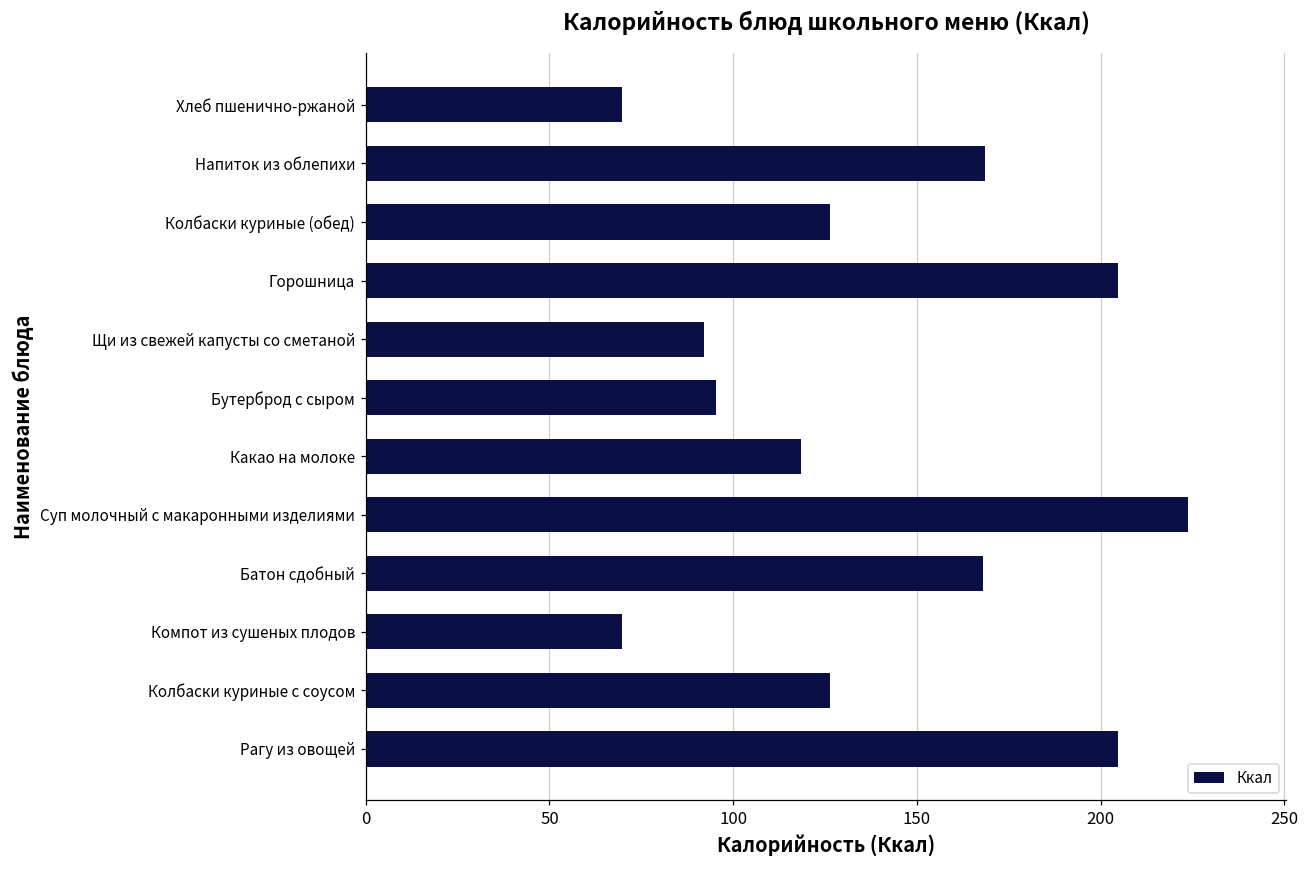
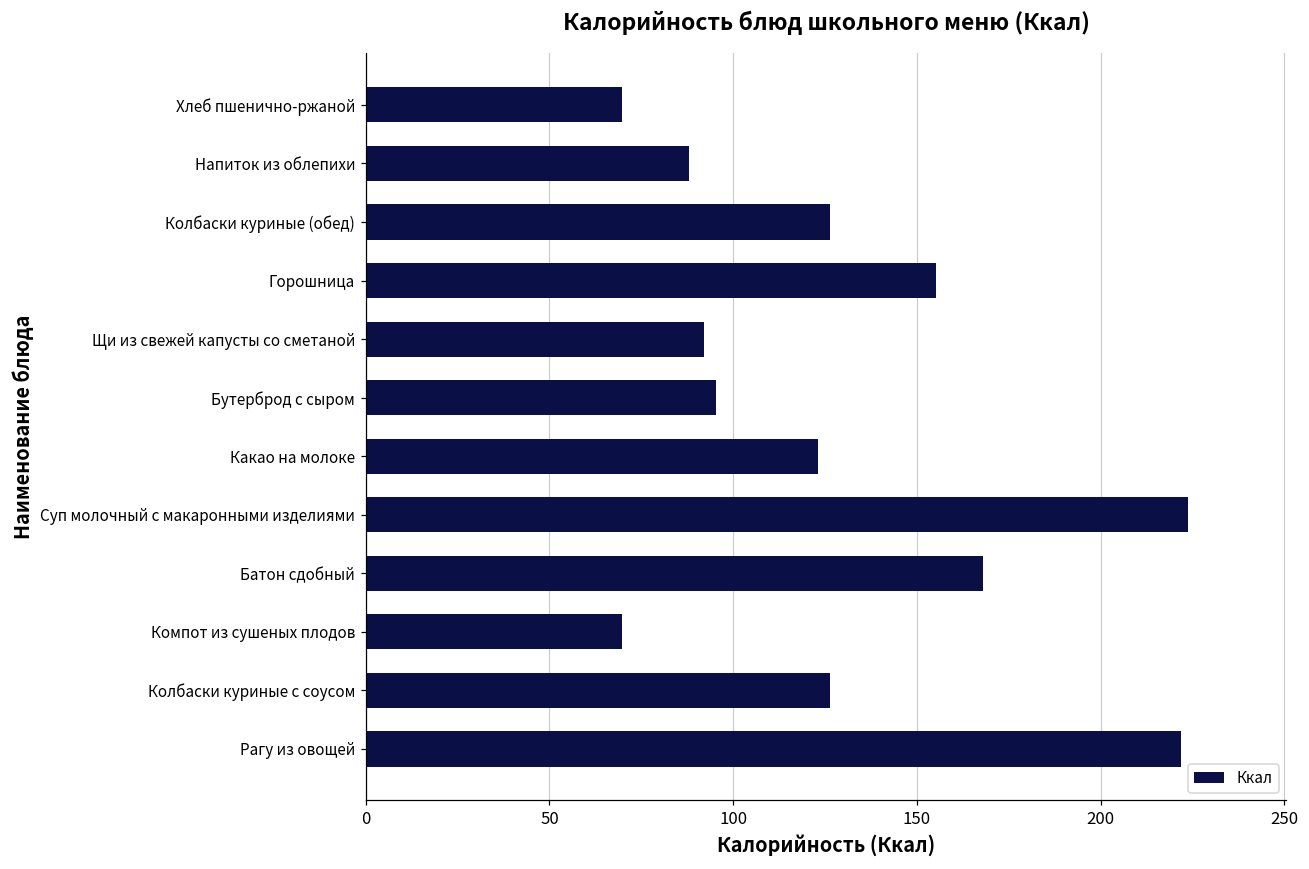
  {
    "Хлеб пшенично-ржаной": 70,
-   "Напиток из облепихи": 169,
+   "Напиток из облепихи": 88,
    "Колбаски куриные (обед)": 126,
-   "Горошница": 205,
+   "Горошница": 155,
    "Щи из свежей капусты со сметаной": 92,
    "Бутерброд с сыром": 95,
-   "Какао на молоке": 119,
+   "Какао на молоке": 123,
    "Суп молочный с макаронными изделиями": 224,
    "Батон сдобный": 168,
    "Компот из сушеных плодов": 70,
    "Колбаски куриные с соусом": 126,
-   "Рагу из овощей": 205
+   "Рагу из овощей": 222
  }
